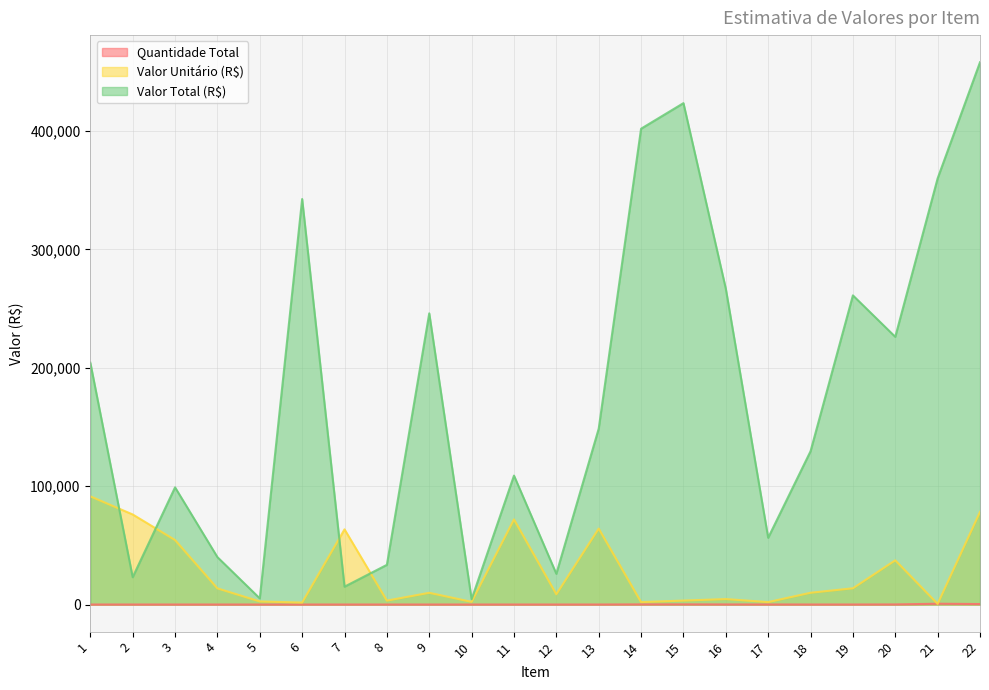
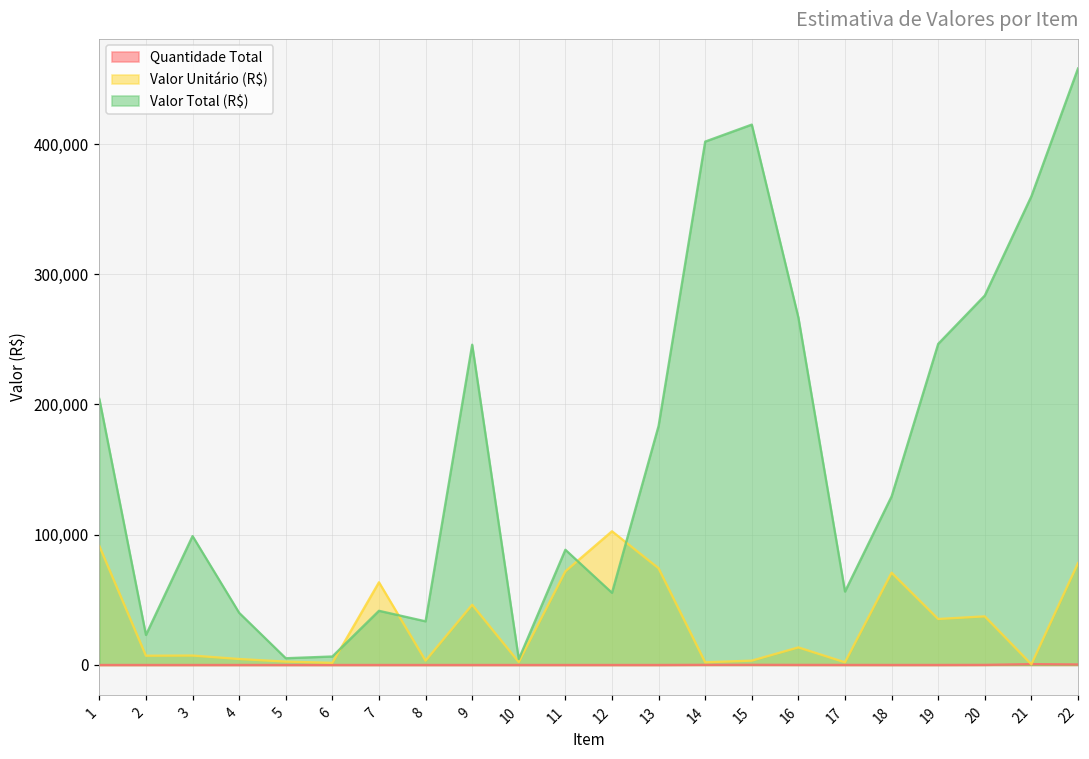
  {
    "Quantidade Total": {
      "1": "0",
      "2": "0",
      "3": "0",
      "4": "0",
      "5": "0",
      "7": "0",
      "8": "0",
      "9": "0",
      "10": "0",
      "11": "0",
      "12": "0",
      "13": "0",
      "15": "0",
      "16": "0",
      "18": "0",
      "19": "0",
      "20": "0",
      "22": "0"
    },
    "Valor Unitário (R$)": {
      "1": "91,000",
-     "2": "76,000",
-     "3": "54,000",
-     "4": "14,000",
+     "2": "7,000",
+     "3": "7,000",
+     "4": "5,000",
      "5": "3,000",
      "7": "63,000",
      "8": "3,000",
-     "9": "10,000",
+     "9": "46,000",
      "10": "2,000",
      "11": "72,000",
-     "12": "9,000",
-     "13": "64,000",
+     "12": "103,000",
+     "13": "74,000",
      "15": "3,000",
-     "16": "5,000",
-     "18": "10,000",
-     "19": "14,000",
+     "16": "13,000",
+     "18": "71,000",
+     "19": "35,000",
      "20": "37,000",
      "22": "78,000"
    },
    "Valor Total (R$)": {
      "1": "204,000",
      "2": "23,000",
      "3": "99,000",
      "4": "40,000",
      "5": "5,000",
-     "6": "342,000",
-     "7": "15,000",
+     "6": "7,000",
+     "7": "42,000",
      "8": "34,000",
      "9": "246,000",
      "10": "4,000",
-     "11": "109,000",
-     "12": "26,000",
-     "13": "149,000",
+     "11": "88,000",
+     "12": "55,000",
+     "13": "184,000",
      "14": "402,000",
-     "15": "423,000",
+     "15": "415,000",
      "16": "267,000",
      "17": "56,000",
      "18": "129,000",
-     "19": "261,000",
-     "20": "226,000",
+     "19": "247,000",
+     "20": "284,000",
      "21": "360,000",
      "22": "458,000"
    }
  }
